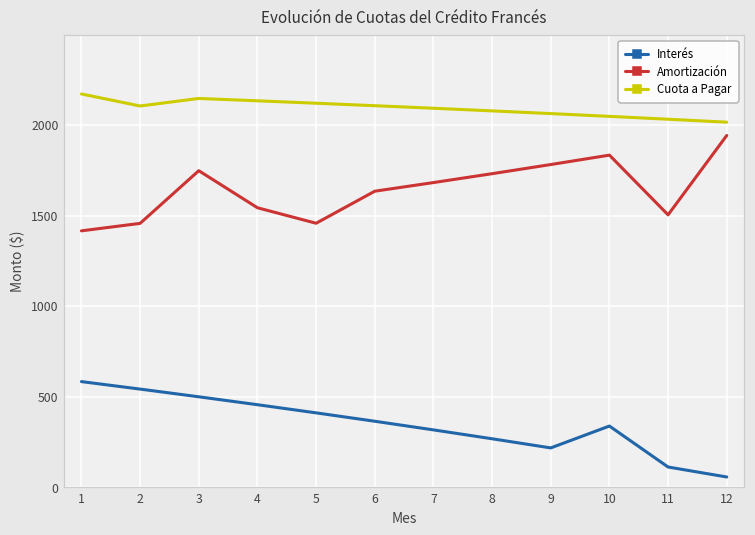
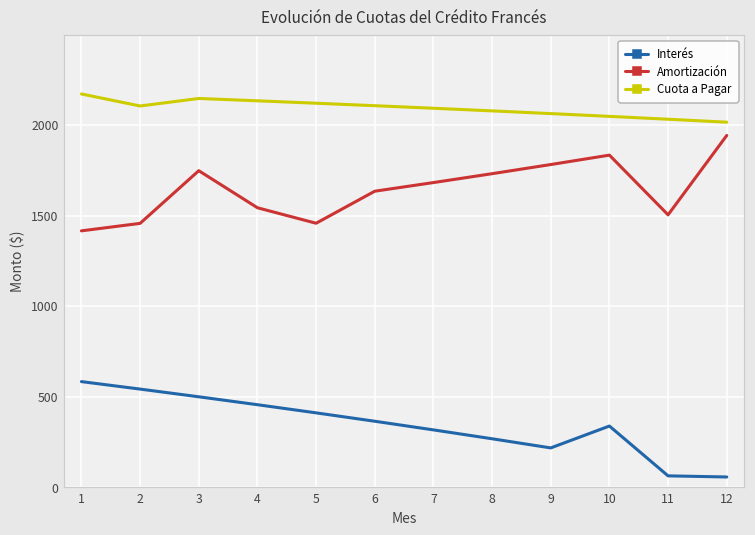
  {
    "Interés": {
      "1": 580,
      "2": 540,
      "3": 500,
      "4": 460,
      "5": 410,
      "6": 360,
      "7": 320,
      "8": 270,
      "9": 220,
      "10": 340,
-     "11": 110,
+     "11": 60,
      "12": 60
    },
    "Amortización": {
      "1": 1420,
      "2": 1460,
      "3": 1750,
      "4": 1540,
      "5": 1460,
      "6": 1630,
      "7": 1680,
      "8": 1730,
      "9": 1780,
      "10": 1830,
      "11": 1500,
      "12": 1940
    },
    "Cuota a Pagar": {
      "1": 2170,
      "2": 2110,
      "3": 2150,
      "4": 2130,
      "5": 2120,
      "6": 2110,
      "7": 2090,
      "8": 2080,
      "9": 2060,
      "10": 2050,
      "11": 2030,
      "12": 2020
    }
  }
